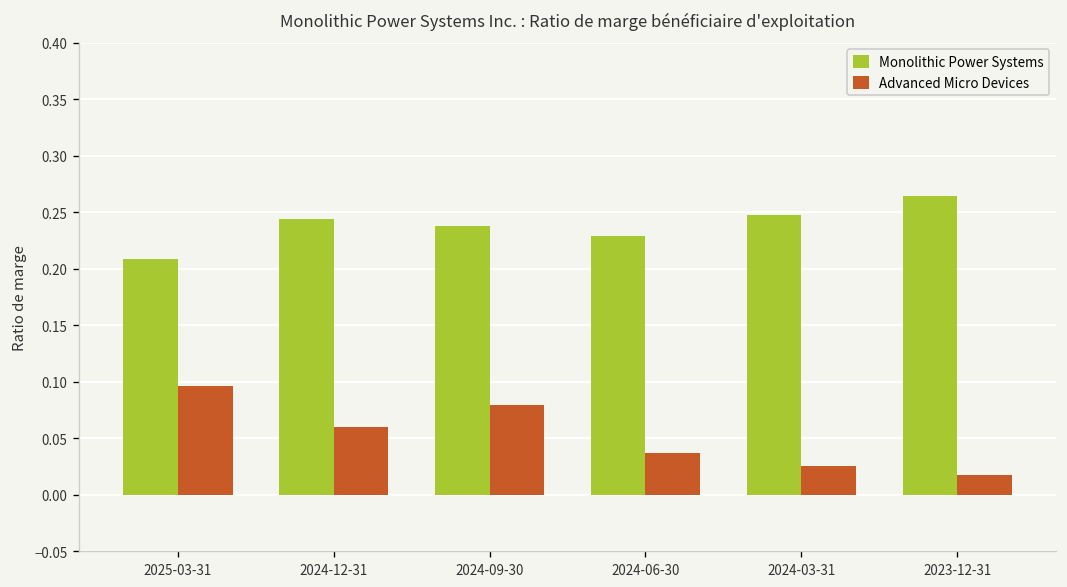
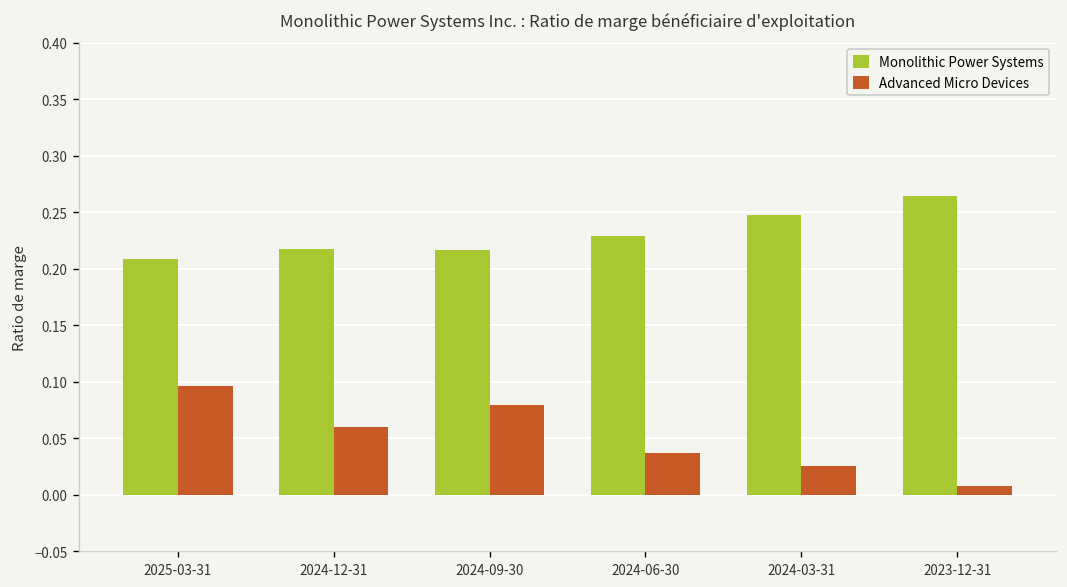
  {
    "Monolithic Power Systems": {
      "2025-03-31": 0.21,
-     "2024-12-31": 0.24,
-     "2024-09-30": 0.24,
+     "2024-12-31": 0.22,
+     "2024-09-30": 0.22,
      "2024-06-30": 0.23,
      "2024-03-31": 0.25,
      "2023-12-31": 0.26
    },
    "Advanced Micro Devices": {
      "2025-03-31": 0.10,
      "2024-12-31": 0.06,
      "2024-09-30": 0.08,
      "2024-06-30": 0.04,
      "2024-03-31": 0.03,
-     "2023-12-31": 0.02
+     "2023-12-31": 0.01
    }
  }
